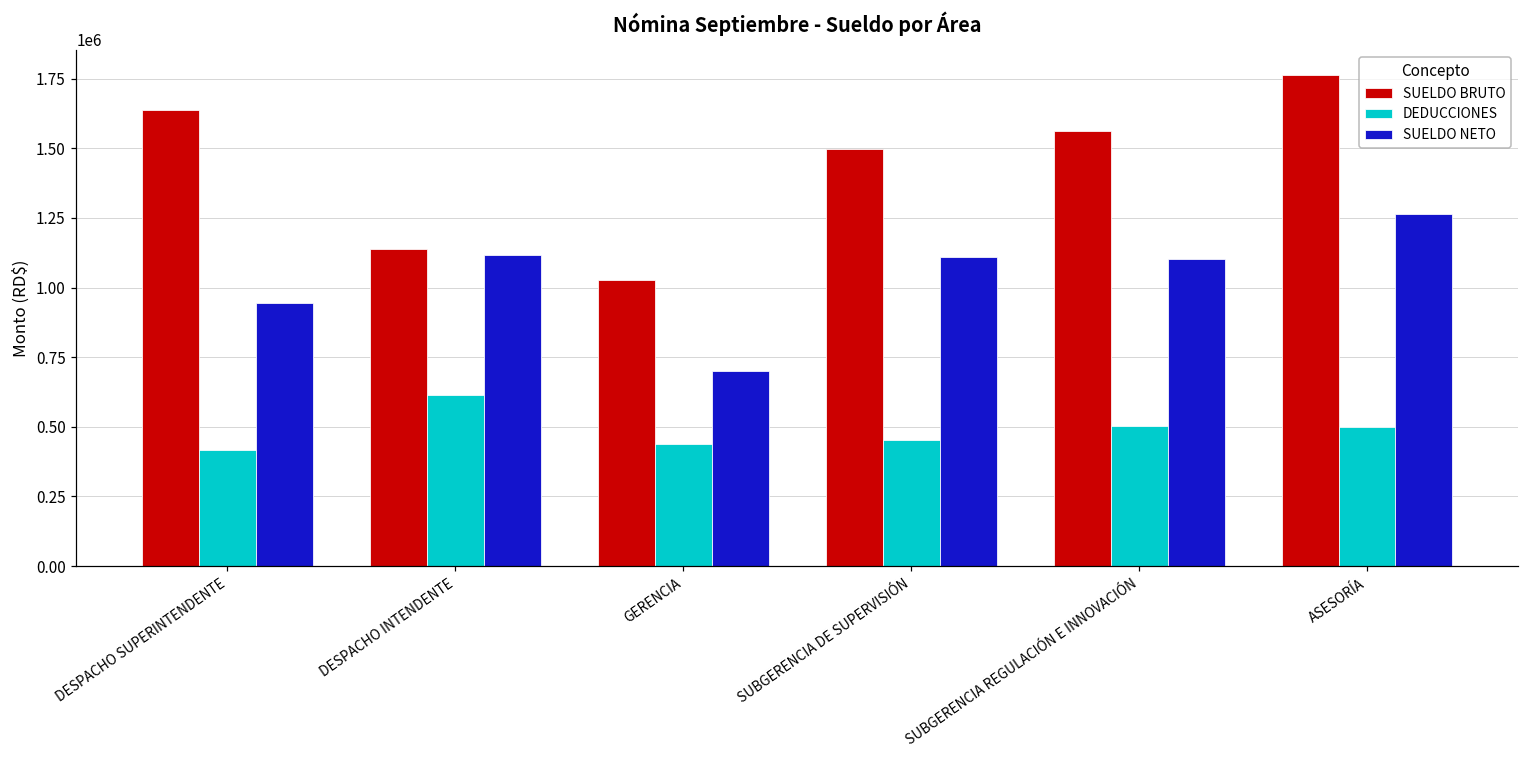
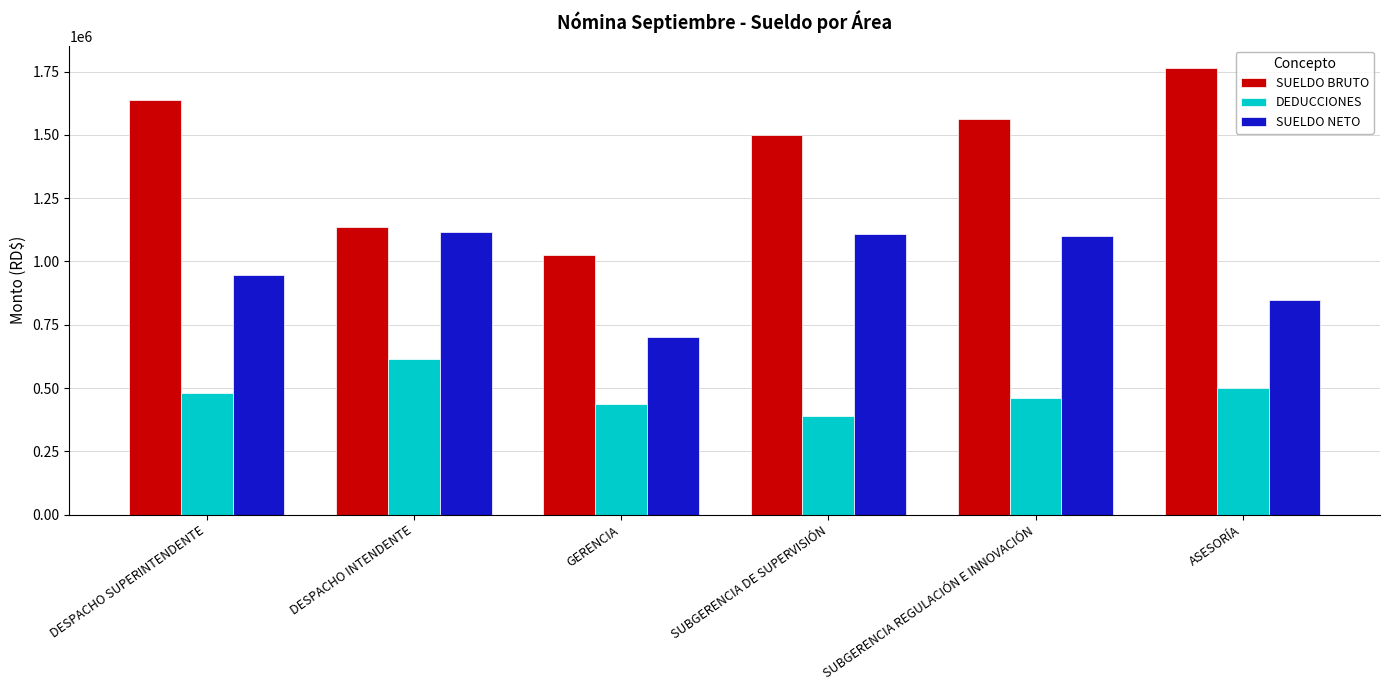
  {
    "SUELDO BRUTO": {
      "DESPACHO SUPERINTENDENTE": 1640000,
      "DESPACHO INTENDENTE": 1140000,
      "GERENCIA": 1030000,
      "SUBGERENCIA DE SUPERVISIÓN": 1500000,
      "SUBGERENCIA REGULACIÓN E INNOVACIÓN": 1560000,
      "ASESORÍA": 1760000
    },
    "DEDUCCIONES": {
-     "DESPACHO SUPERINTENDENTE": 420000,
+     "DESPACHO SUPERINTENDENTE": 480000,
      "DESPACHO INTENDENTE": 620000,
      "GERENCIA": 440000,
-     "SUBGERENCIA DE SUPERVISIÓN": 450000,
-     "SUBGERENCIA REGULACIÓN E INNOVACIÓN": 500000,
+     "SUBGERENCIA DE SUPERVISIÓN": 390000,
+     "SUBGERENCIA REGULACIÓN E INNOVACIÓN": 460000,
      "ASESORÍA": 500000
    },
    "SUELDO NETO": {
      "DESPACHO SUPERINTENDENTE": 940000,
      "DESPACHO INTENDENTE": 1120000,
      "GERENCIA": 700000,
      "SUBGERENCIA DE SUPERVISIÓN": 1110000,
      "SUBGERENCIA REGULACIÓN E INNOVACIÓN": 1100000,
-     "ASESORÍA": 1260000
+     "ASESORÍA": 850000
    }
  }
